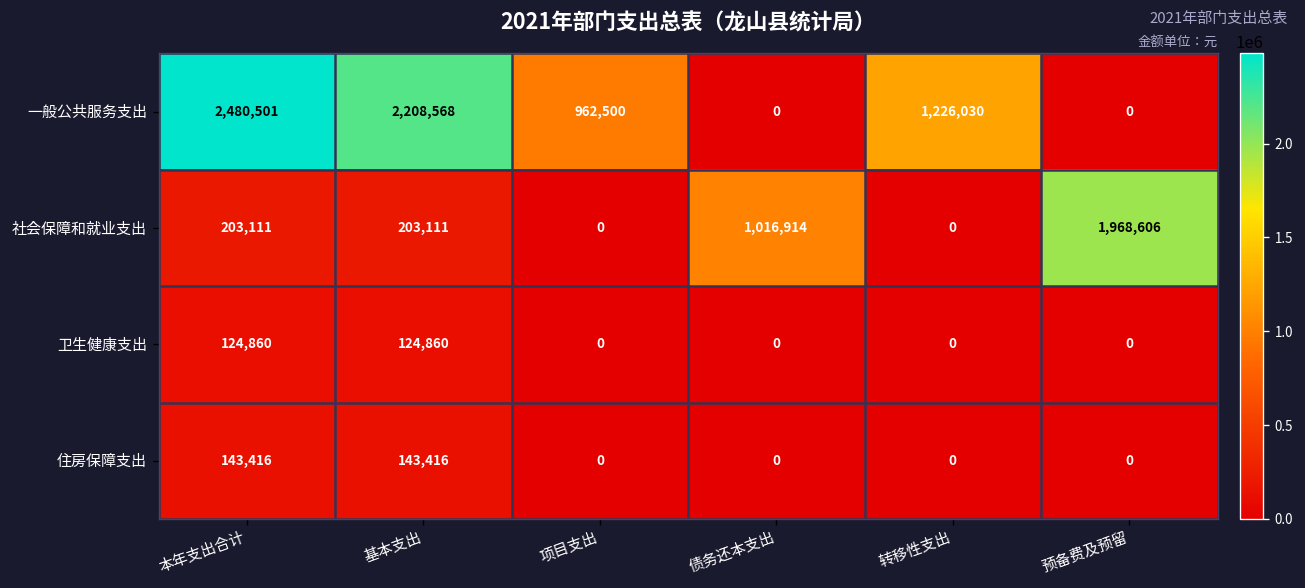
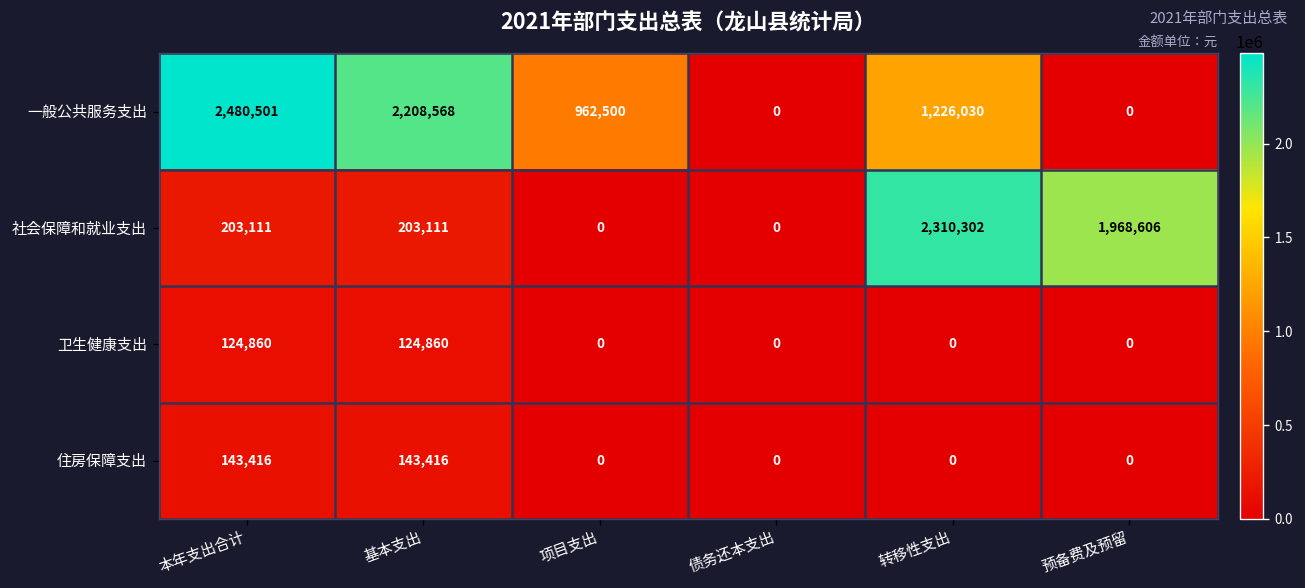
  {
    "一般公共服务支出": {
      "本年支出合计": "2,480,501",
      "基本支出": "2,208,568",
      "项目支出": "962,500",
      "债务还本支出": "0",
      "转移性支出": "1,226,030",
      "预备费及预留": "0"
    },
    "社会保障和就业支出": {
      "本年支出合计": "203,111",
      "基本支出": "203,111",
      "项目支出": "0",
-     "债务还本支出": "1,016,914",
-     "转移性支出": "0",
+     "债务还本支出": "0",
+     "转移性支出": "2,310,302",
      "预备费及预留": "1,968,606"
    },
    "卫生健康支出": {
      "本年支出合计": "124,860",
      "基本支出": "124,860",
      "项目支出": "0",
      "债务还本支出": "0",
      "转移性支出": "0",
      "预备费及预留": "0"
    },
    "住房保障支出": {
      "本年支出合计": "143,416",
      "基本支出": "143,416",
      "项目支出": "0",
      "债务还本支出": "0",
      "转移性支出": "0",
      "预备费及预留": "0"
    }
  }
